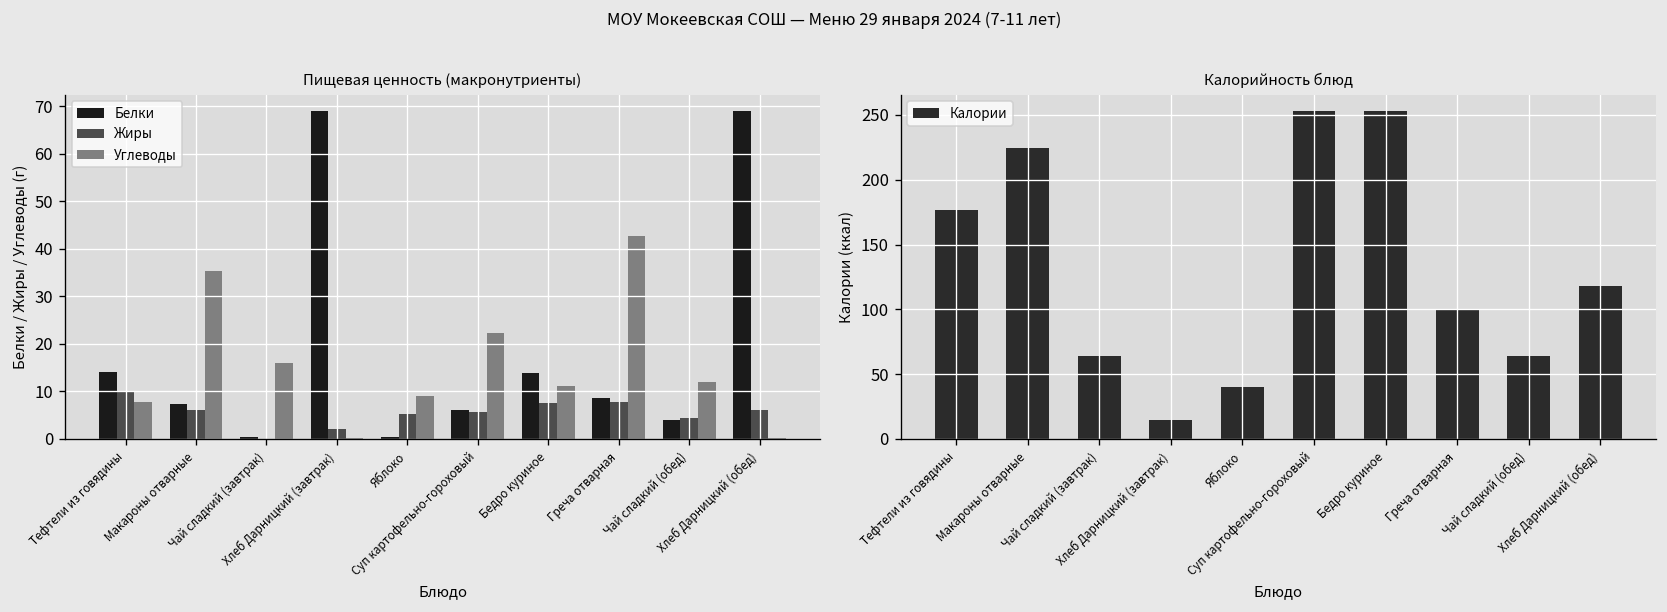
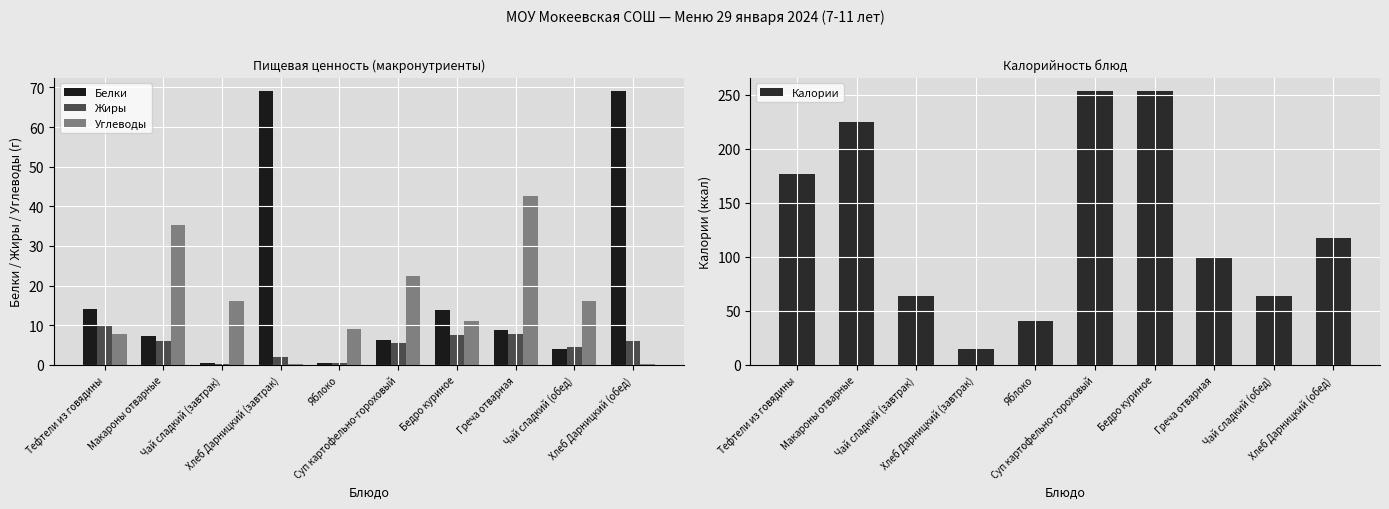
  {
    "Пищевая ценность (макронутриенты)": {
      "Белки": {
        "Тефтели из говядины": 14,
        "Макароны отварные": 7,
        "Хлеб Дарницкий (завтрак)": 69,
        "Суп картофельно-гороховый": 6,
        "Бедро куриное": 14,
        "Греча отварная": 9,
        "Чай сладкий (обед)": 4,
        "Хлеб Дарницкий (обед)": 69
      },
      "Жиры": {
        "Тефтели из говядины": 10,
        "Макароны отварные": 6,
        "Хлеб Дарницкий (завтрак)": 2,
-       "Яблоко": 5,
+       "Яблоко": 0,
        "Суп картофельно-гороховый": 6,
        "Бедро куриное": 8,
        "Греча отварная": 8,
        "Чай сладкий (обед)": 4,
        "Хлеб Дарницкий (обед)": 6
      },
      "Углеводы": {
        "Тефтели из говядины": 8,
        "Макароны отварные": 35,
        "Чай сладкий (завтрак)": 16,
        "Яблоко": 9,
        "Суп картофельно-гороховый": 22,
        "Бедро куриное": 11,
        "Греча отварная": 43,
-       "Чай сладкий (обед)": 12
+       "Чай сладкий (обед)": 16
      }
    },
    "Калорийность блюд": {
      "Тефтели из говядины": 177,
      "Макароны отварные": 225,
      "Чай сладкий (завтрак)": 64,
      "Хлеб Дарницкий (завтрак)": 15,
      "Яблоко": 40,
      "Суп картофельно-гороховый": 253,
      "Бедро куриное": 253,
      "Греча отварная": 100,
      "Чай сладкий (обед)": 64,
      "Хлеб Дарницкий (обед)": 118
    }
  }
